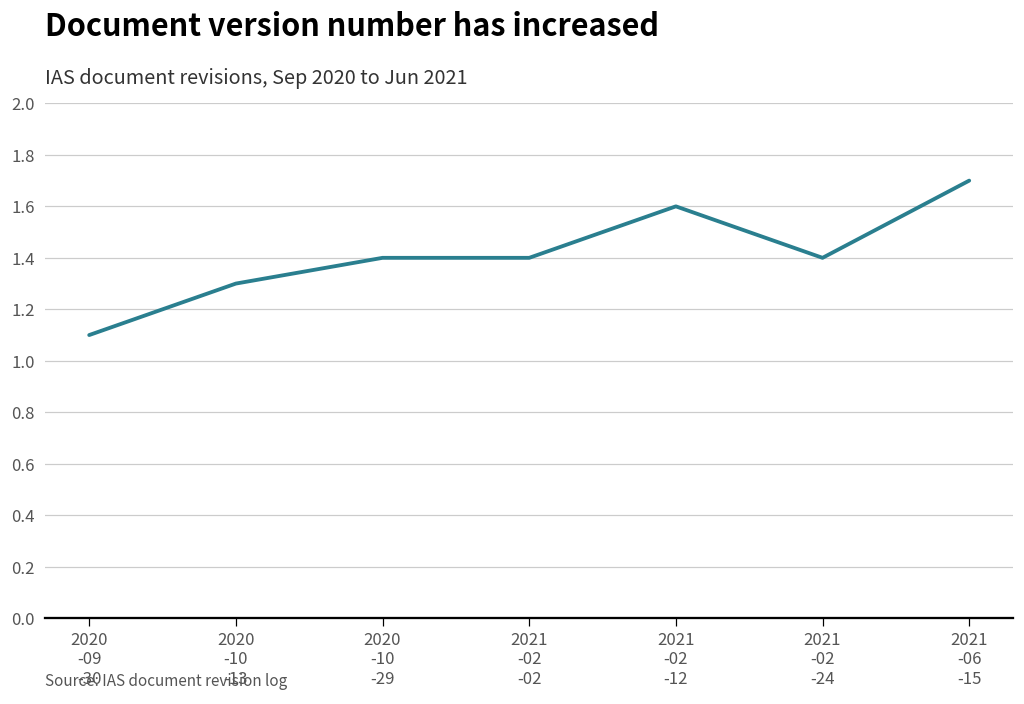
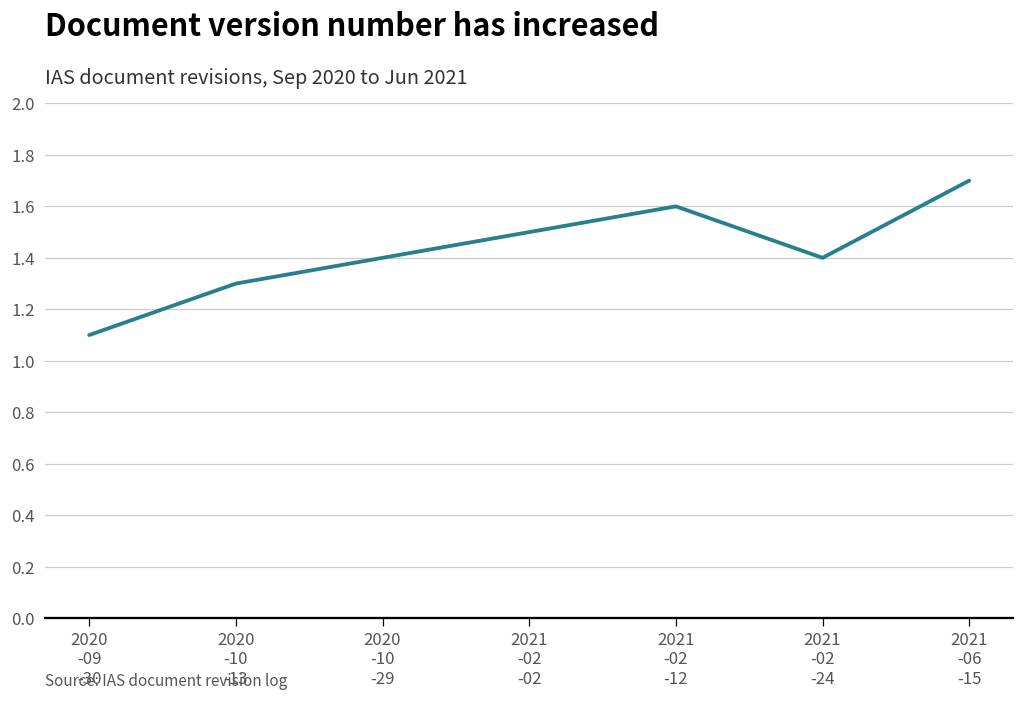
  {
    "2020 -09 -30": 1.1,
    "2020 -10 -13": 1.3,
    "2020 -10 -29": 1.4,
-   "2021 -02 -02": 1.4,
+   "2021 -02 -02": 1.5,
    "2021 -02 -12": 1.6,
    "2021 -02 -24": 1.4,
    "2021 -06 -15": 1.7
  }
